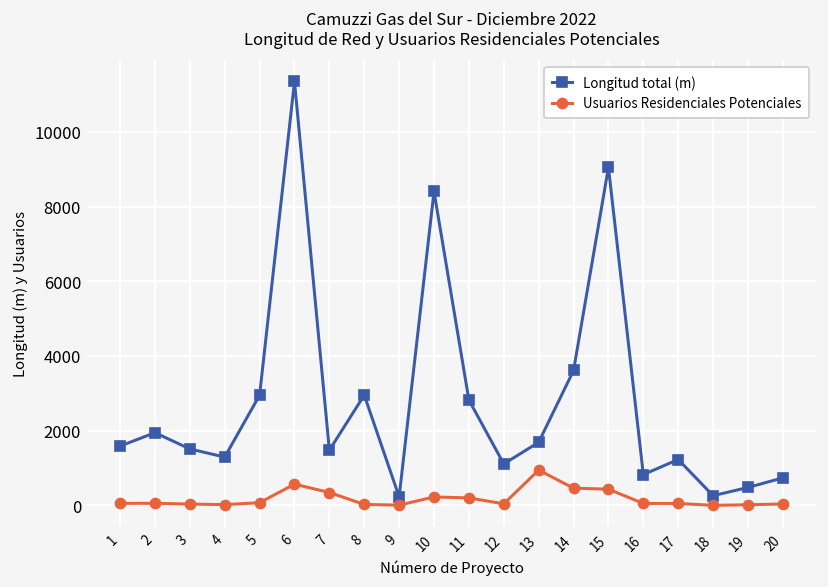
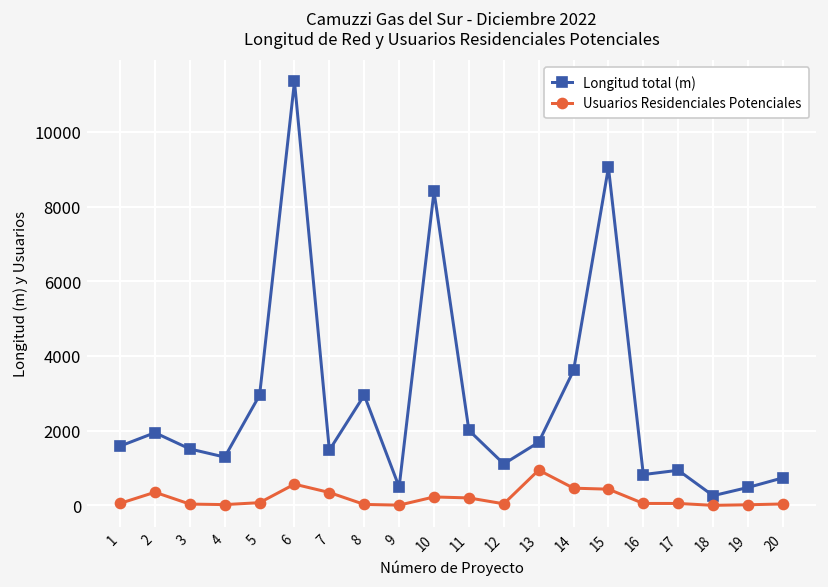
  {
    "Longitud total (m)": {
      "1": 1600,
      "2": 1900,
      "3": 1500,
      "4": 1300,
      "5": 3000,
      "6": 11300,
      "7": 1500,
      "8": 3000,
-     "9": 200,
+     "9": 500,
      "10": 8400,
-     "11": 2800,
+     "11": 2000,
      "12": 1100,
      "13": 1700,
      "14": 3600,
      "15": 9000,
      "16": 800,
-     "17": 1200,
+     "17": 900,
      "18": 300,
      "19": 500,
      "20": 700
    },
    "Usuarios Residenciales Potenciales": {
      "1": 100,
-     "2": 100,
+     "2": 400,
      "3": 0,
      "4": 0,
      "5": 100,
      "6": 600,
      "7": 300,
      "8": 0,
      "9": 0,
      "10": 200,
      "11": 200,
      "12": 0,
      "13": 900,
      "14": 500,
      "15": 400,
      "16": 100,
      "17": 100,
      "18": 0,
      "19": 0,
      "20": 0
    }
  }
